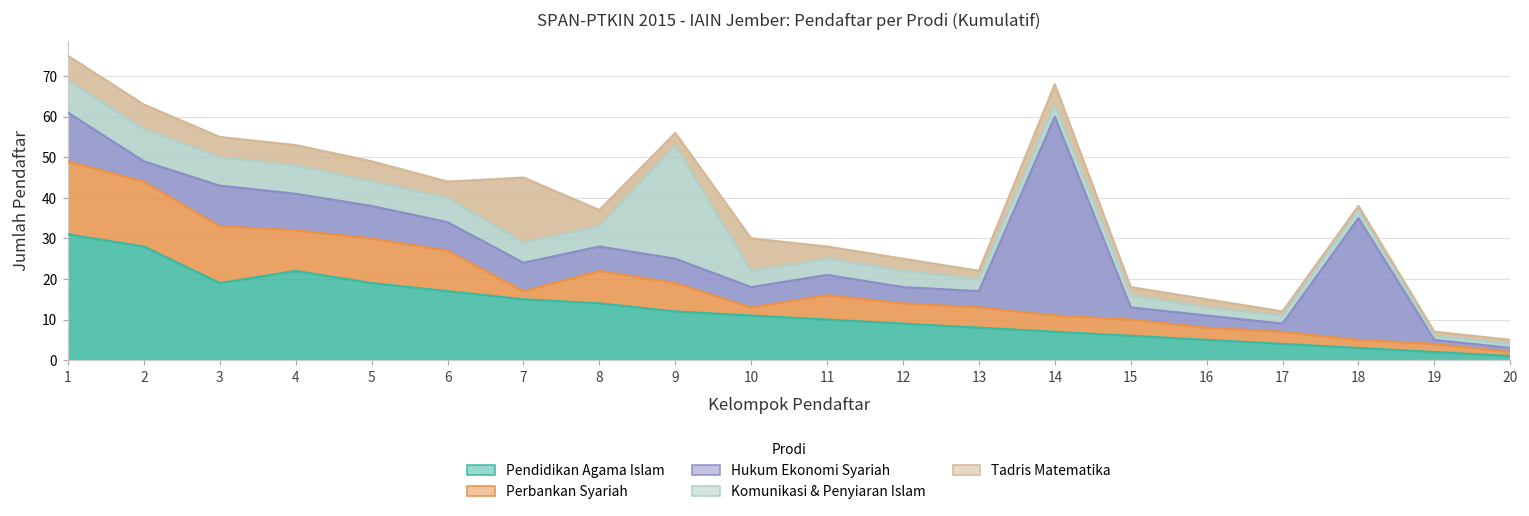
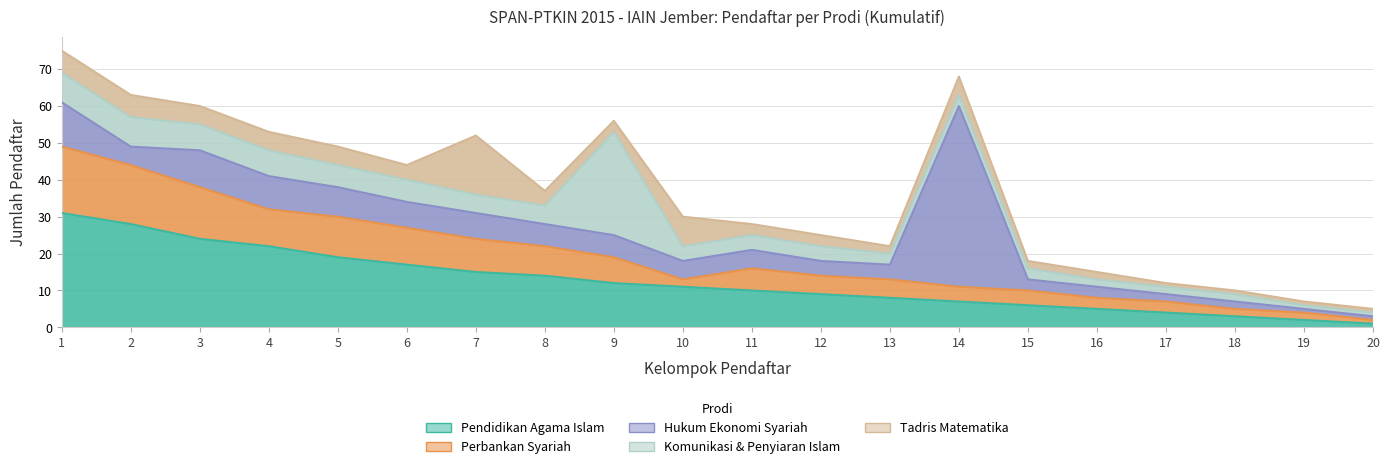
  {
    "Pendidikan Agama Islam": {
      "1": 31,
      "2": 28,
-     "3": 19,
+     "3": 24,
      "4": 22,
      "5": 19,
      "6": 17,
      "7": 15,
      "8": 14,
      "9": 12,
      "10": 11,
      "11": 10,
      "12": 9,
      "13": 8,
      "14": 7,
      "15": 6,
      "16": 5,
      "17": 4,
      "18": 3,
      "19": 2,
      "20": 1
    },
    "Perbankan Syariah": {
      "1": 18,
      "2": 16,
      "3": 14,
      "4": 10,
      "5": 11,
      "6": 10,
-     "7": 2,
+     "7": 9,
      "8": 8,
      "9": 7,
      "10": 2,
      "11": 6,
      "12": 5,
      "13": 5,
      "14": 4,
      "15": 4,
      "16": 3,
      "17": 3,
      "18": 2,
      "19": 2,
      "20": 1
    },
    "Hukum Ekonomi Syariah": {
      "1": 12,
      "2": 5,
      "3": 10,
      "4": 9,
      "5": 8,
      "6": 7,
      "7": 7,
      "8": 6,
      "9": 6,
      "10": 5,
      "11": 5,
      "12": 4,
      "13": 4,
      "14": 49,
      "15": 3,
      "16": 3,
      "17": 2,
-     "18": 30,
+     "18": 2,
      "19": 1,
      "20": 1
    },
    "Komunikasi & Penyiaran Islam": {
      "1": 8,
      "2": 8,
      "3": 7,
      "4": 7,
      "5": 6,
      "6": 6,
      "7": 5,
      "8": 5,
      "9": 28,
      "10": 4,
      "11": 4,
      "12": 4,
      "13": 3,
      "14": 3,
      "15": 3,
      "16": 2,
      "17": 2,
      "18": 2,
      "19": 1,
      "20": 1
    },
    "Tadris Matematika": {
      "1": 6,
      "2": 6,
      "3": 5,
      "4": 5,
      "5": 5,
      "6": 4,
      "7": 16,
      "8": 4,
      "9": 3,
      "10": 8,
      "11": 3,
      "12": 3,
      "13": 2,
      "14": 5,
      "15": 2,
      "16": 2,
      "17": 1,
      "18": 1,
      "19": 1,
      "20": 1
    }
  }
